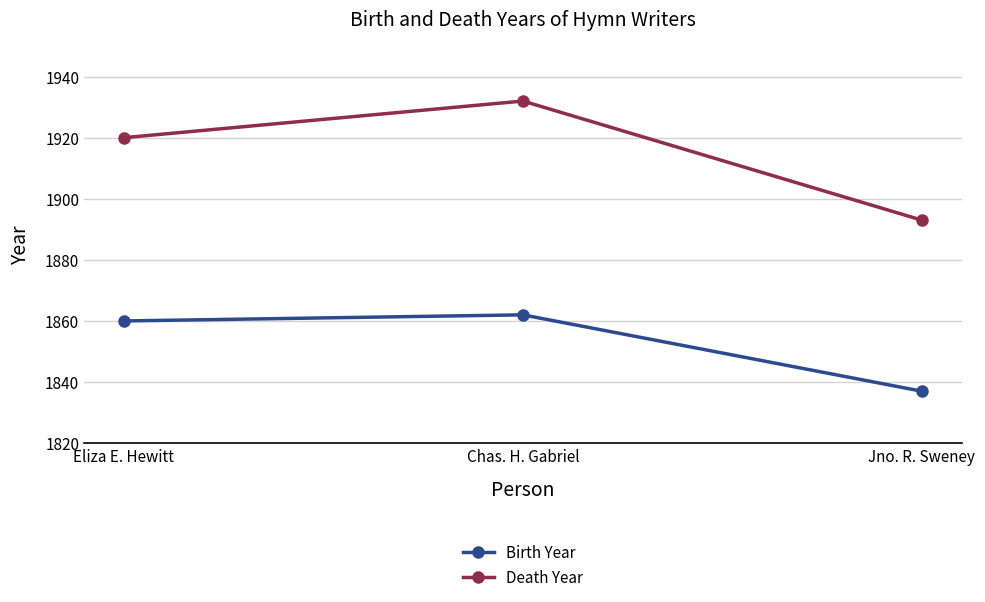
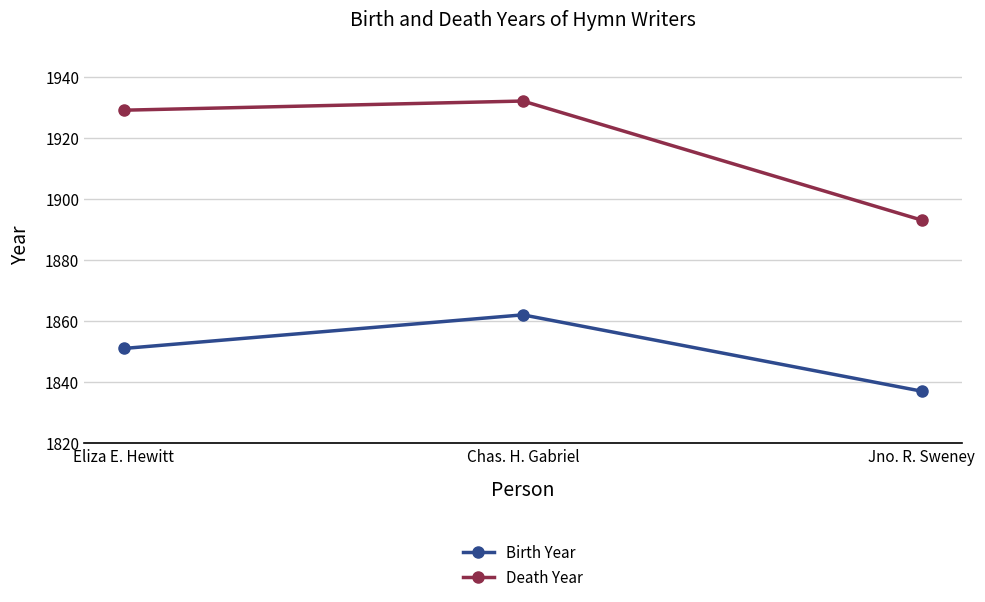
  {
    "Birth Year": {
-     "Eliza E. Hewitt": 1860,
+     "Eliza E. Hewitt": 1851,
      "Chas. H. Gabriel": 1862,
      "Jno. R. Sweney": 1837
    },
    "Death Year": {
-     "Eliza E. Hewitt": 1920,
+     "Eliza E. Hewitt": 1929,
      "Chas. H. Gabriel": 1932,
      "Jno. R. Sweney": 1893
    }
  }
